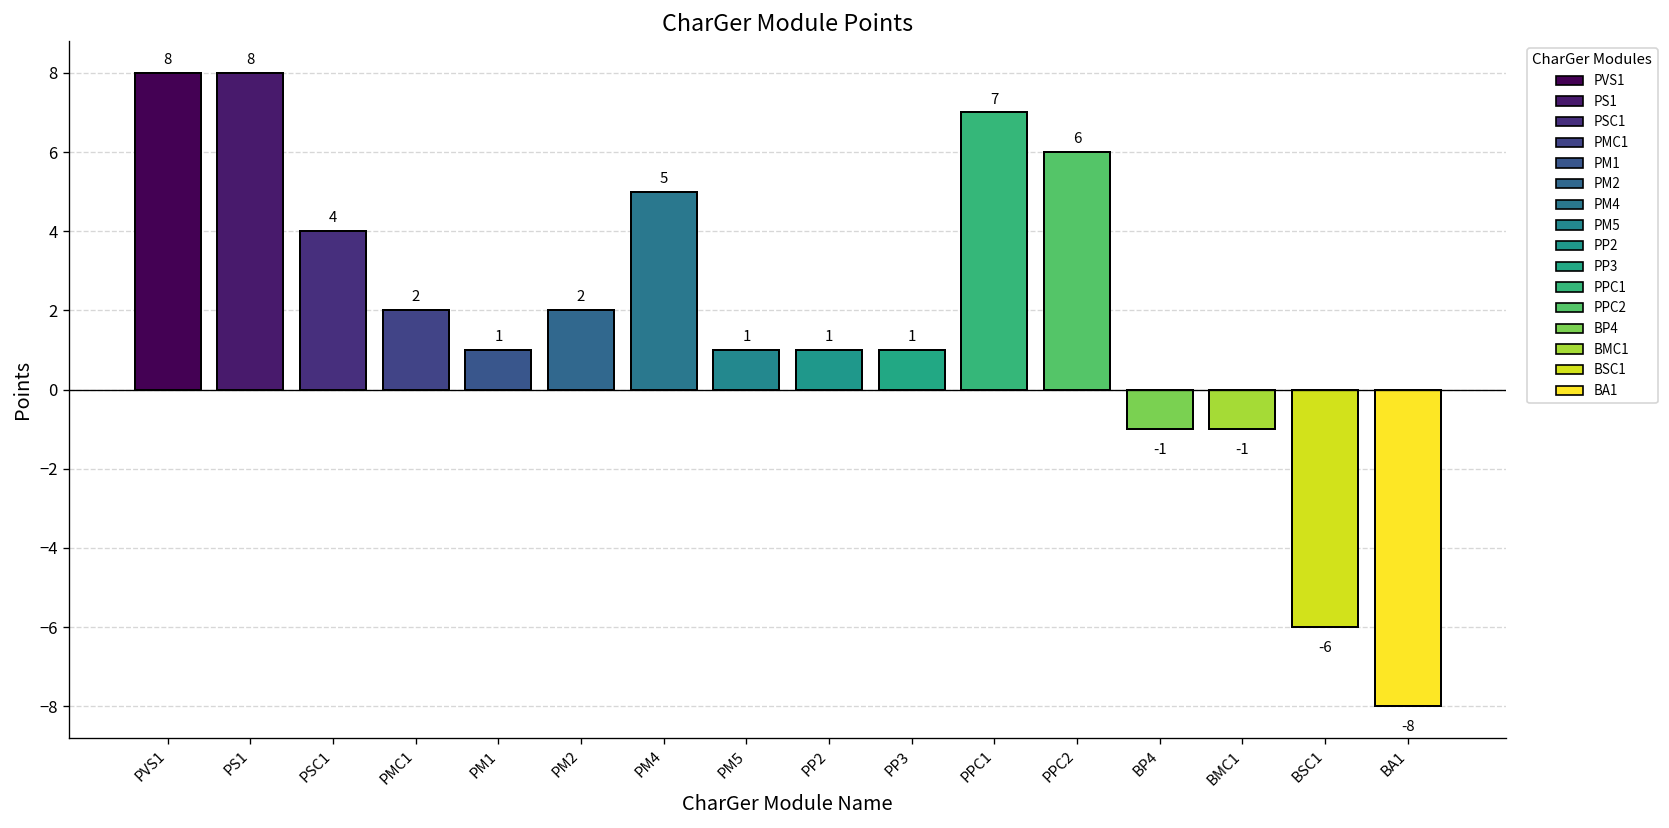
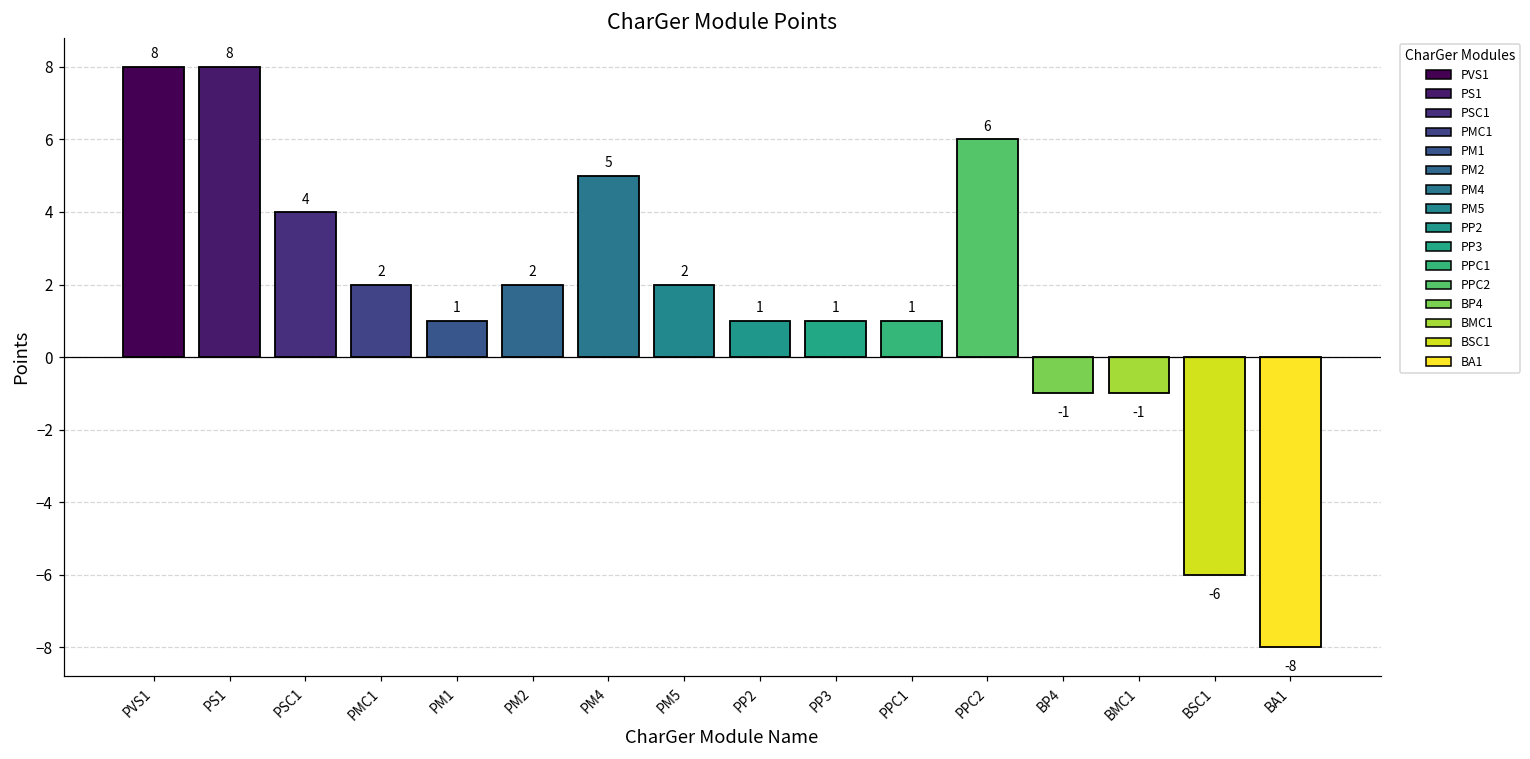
  {
    "PVS1": 8,
    "PS1": 8,
    "PSC1": 4,
    "PMC1": 2,
    "PM1": 1,
    "PM2": 2,
    "PM4": 5,
-   "PM5": 1,
+   "PM5": 2,
    "PP2": 1,
    "PP3": 1,
-   "PPC1": 7,
+   "PPC1": 1,
    "PPC2": 6,
    "BP4": -1,
    "BMC1": -1,
    "BSC1": -6,
    "BA1": -8
  }
